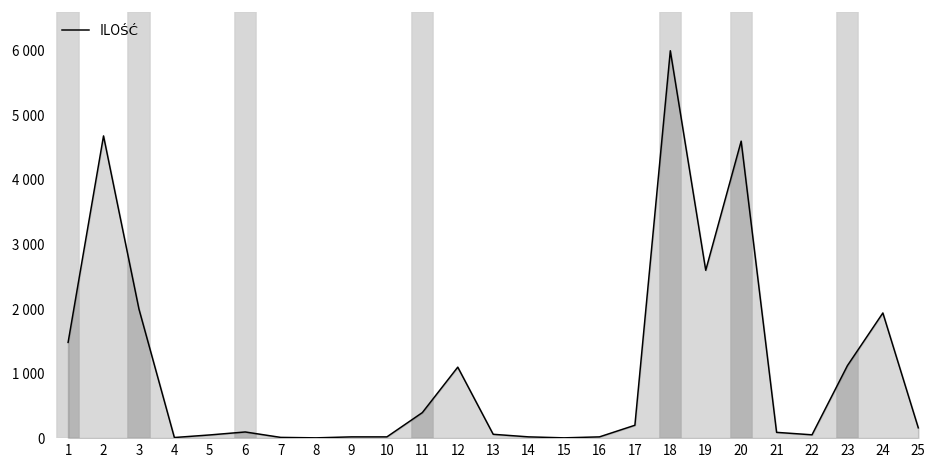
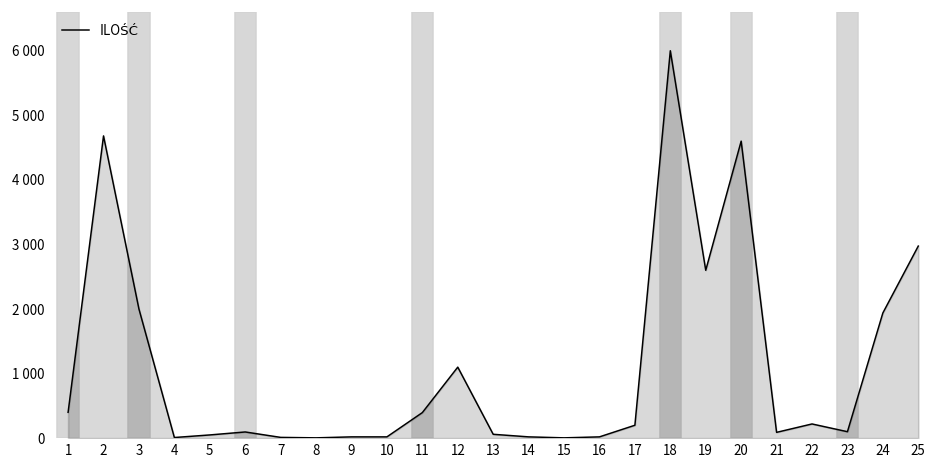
  {
-   "1": 1500,
+   "1": 400,
    "2": 4700,
    "3": 2000,
    "4": 0,
    "5": 100,
    "6": 100,
    "7": 0,
    "8": 0,
    "9": 0,
    "10": 0,
    "11": 400,
    "12": 1100,
    "13": 100,
    "14": 0,
    "15": 0,
    "16": 0,
    "17": 200,
    "18": 6000,
    "19": 2600,
    "20": 4600,
    "21": 100,
-   "22": 100,
-   "23": 1100,
+   "22": 200,
+   "23": 100,
    "24": 1900,
-   "25": 200
+   "25": 3000
  }
